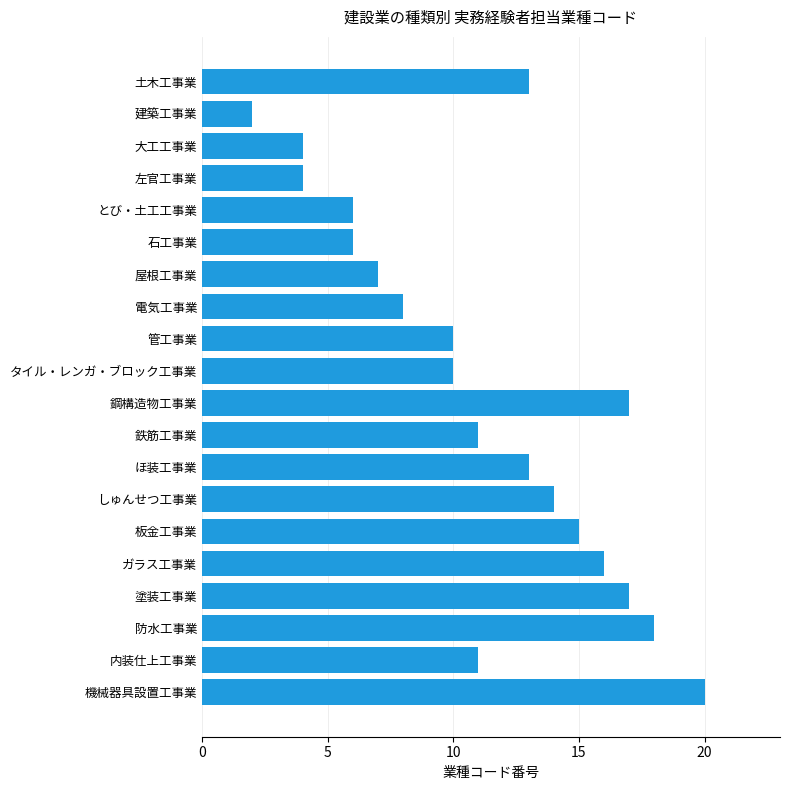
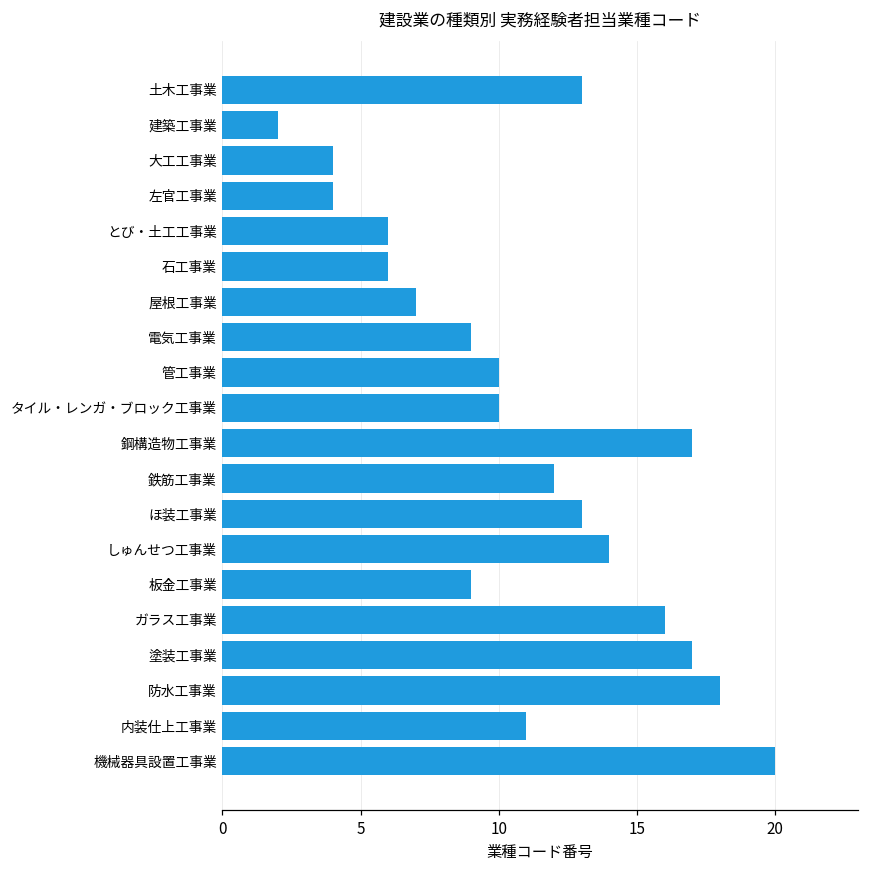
  {
    "土木工事業": 13,
    "建築工事業": 2,
    "大工工事業": 4,
    "左官工事業": 4,
    "とび・土工工事業": 6,
    "石工事業": 6,
    "屋根工事業": 7,
-   "電気工事業": 8,
+   "電気工事業": 9,
    "管工事業": 10,
    "タイル・レンガ・ブロック工事業": 10,
    "鋼構造物工事業": 17,
-   "鉄筋工事業": 11,
+   "鉄筋工事業": 12,
    "ほ装工事業": 13,
    "しゅんせつ工事業": 14,
-   "板金工事業": 15,
+   "板金工事業": 9,
    "ガラス工事業": 16,
    "塗装工事業": 17,
    "防水工事業": 18,
    "内装仕上工事業": 11,
    "機械器具設置工事業": 20
  }
